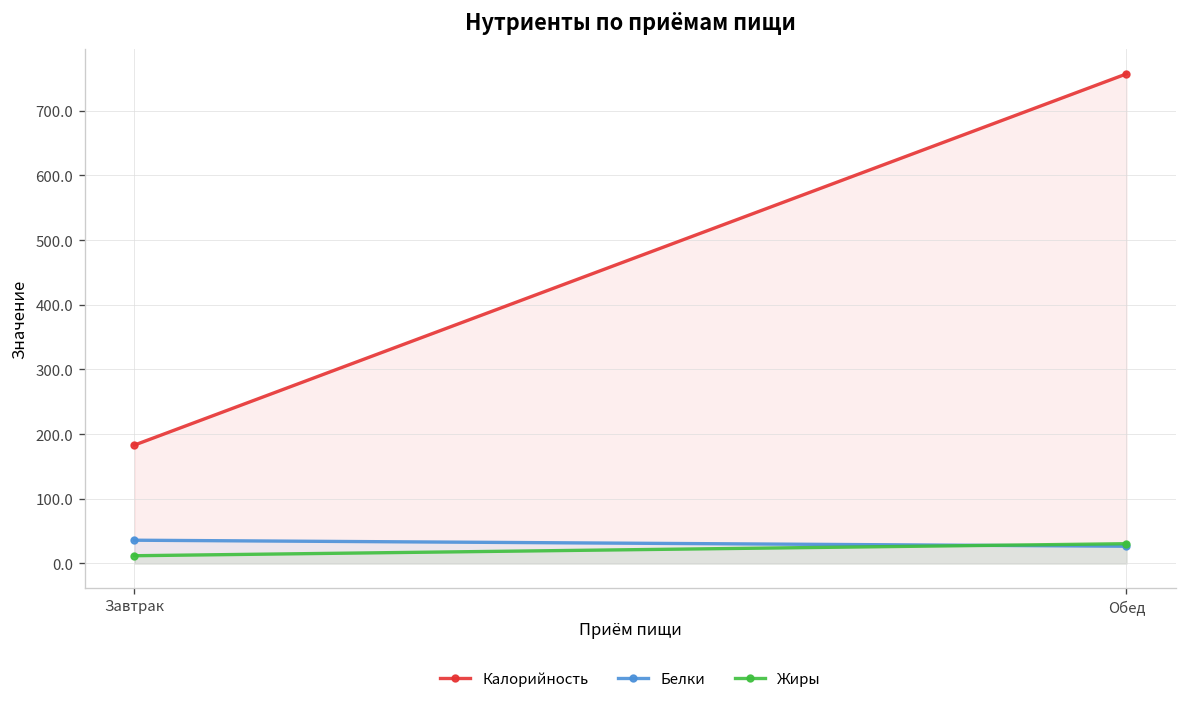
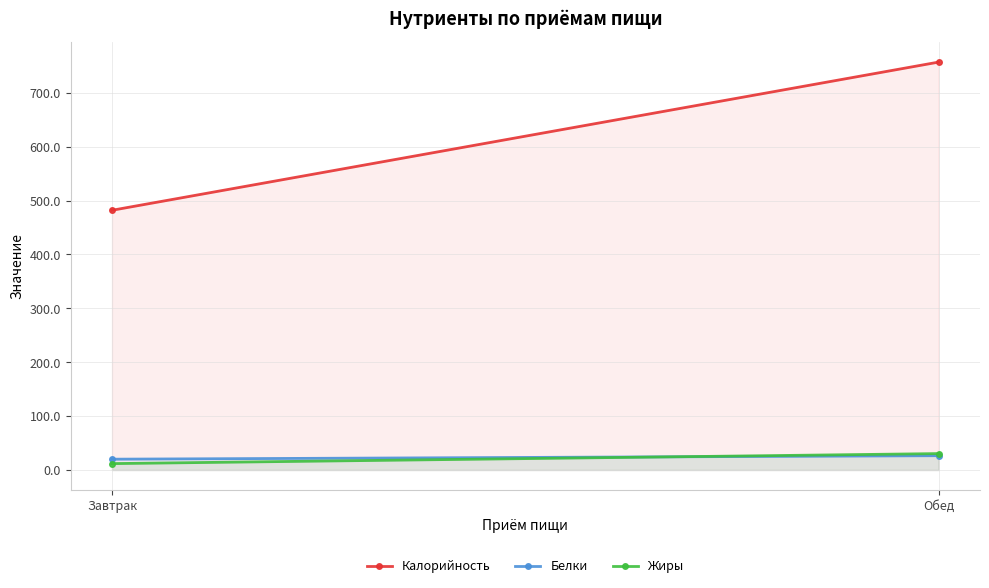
  {
    "Калорийность": {
-     "Завтрак": 180,
+     "Завтрак": 480,
      "Обед": 760
    },
    "Белки": {
-     "Завтрак": 40
+     "Завтрак": 20
    },
    "Жиры": {
      "Завтрак": 10
    }
  }
